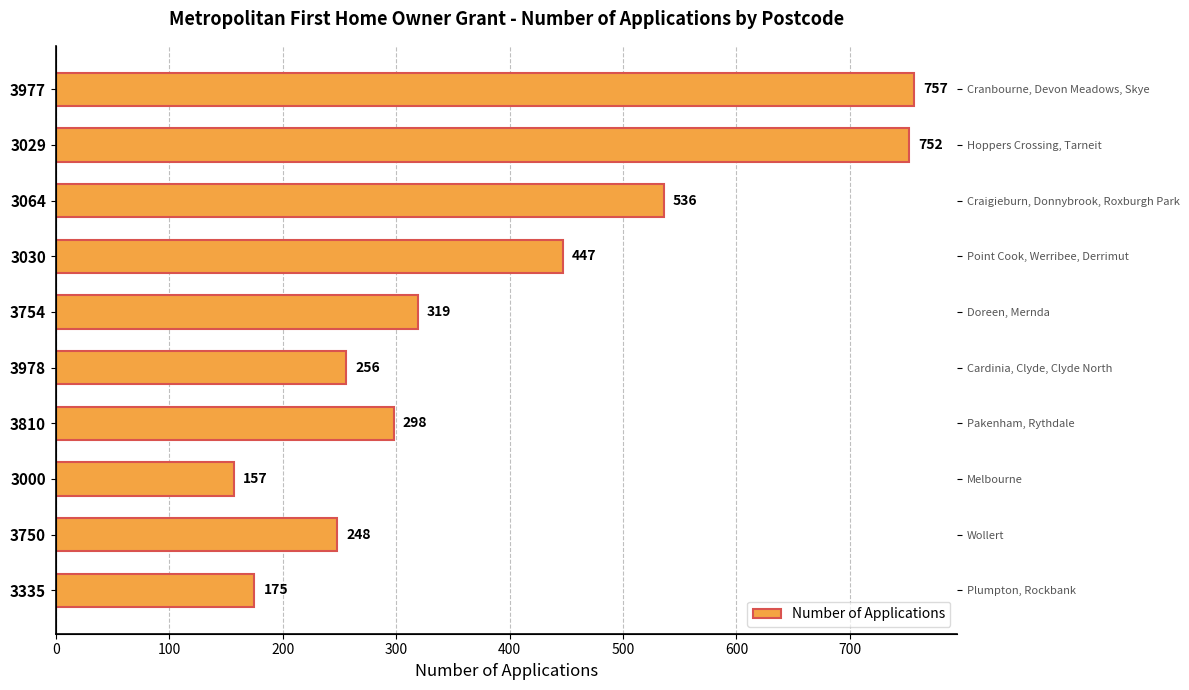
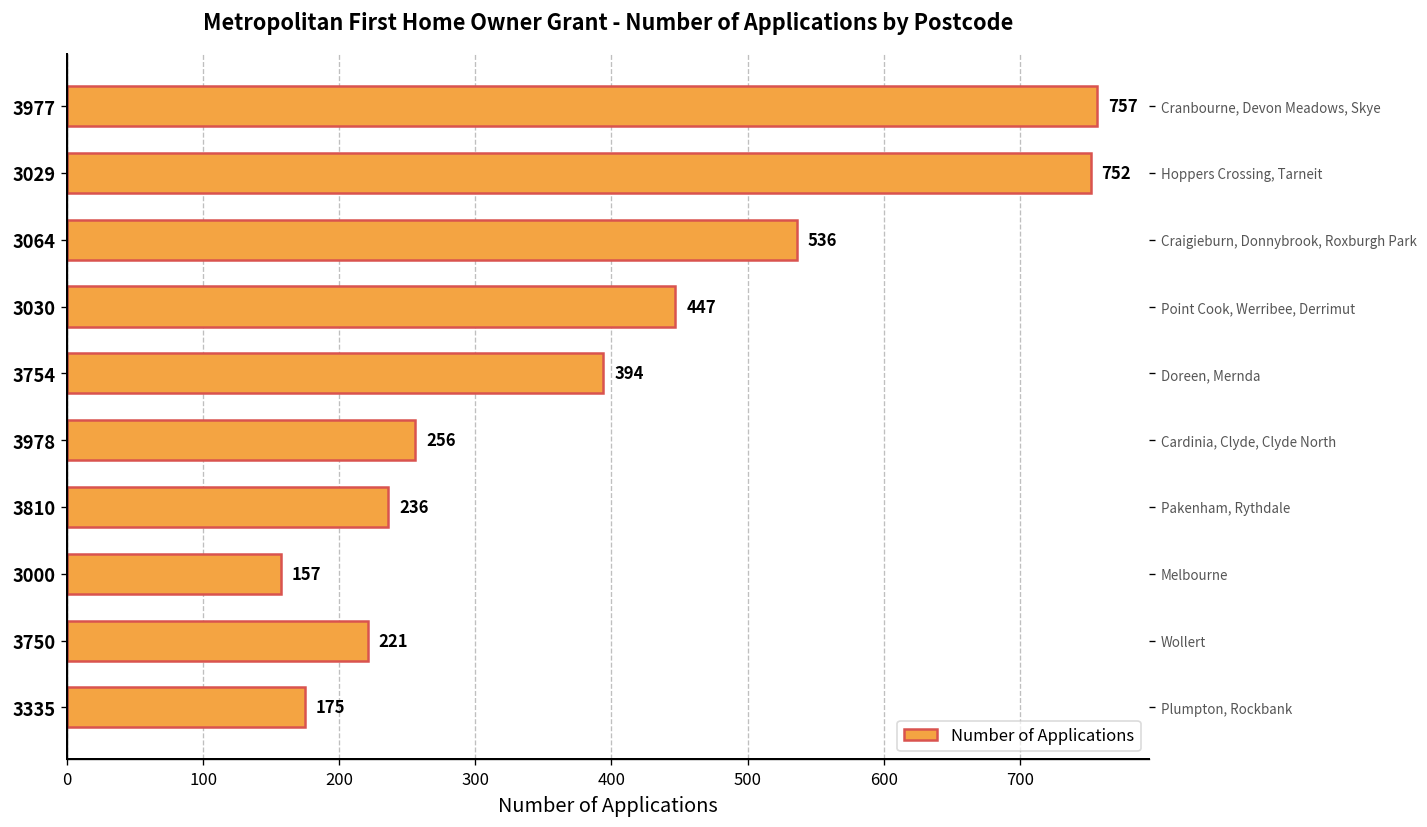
  {
    "3977": 757,
    "3029": 752,
    "3064": 536,
    "3030": 447,
-   "3754": 319,
+   "3754": 394,
    "3978": 256,
-   "3810": 298,
+   "3810": 236,
    "3000": 157,
-   "3750": 248,
+   "3750": 221,
    "3335": 175
  }
